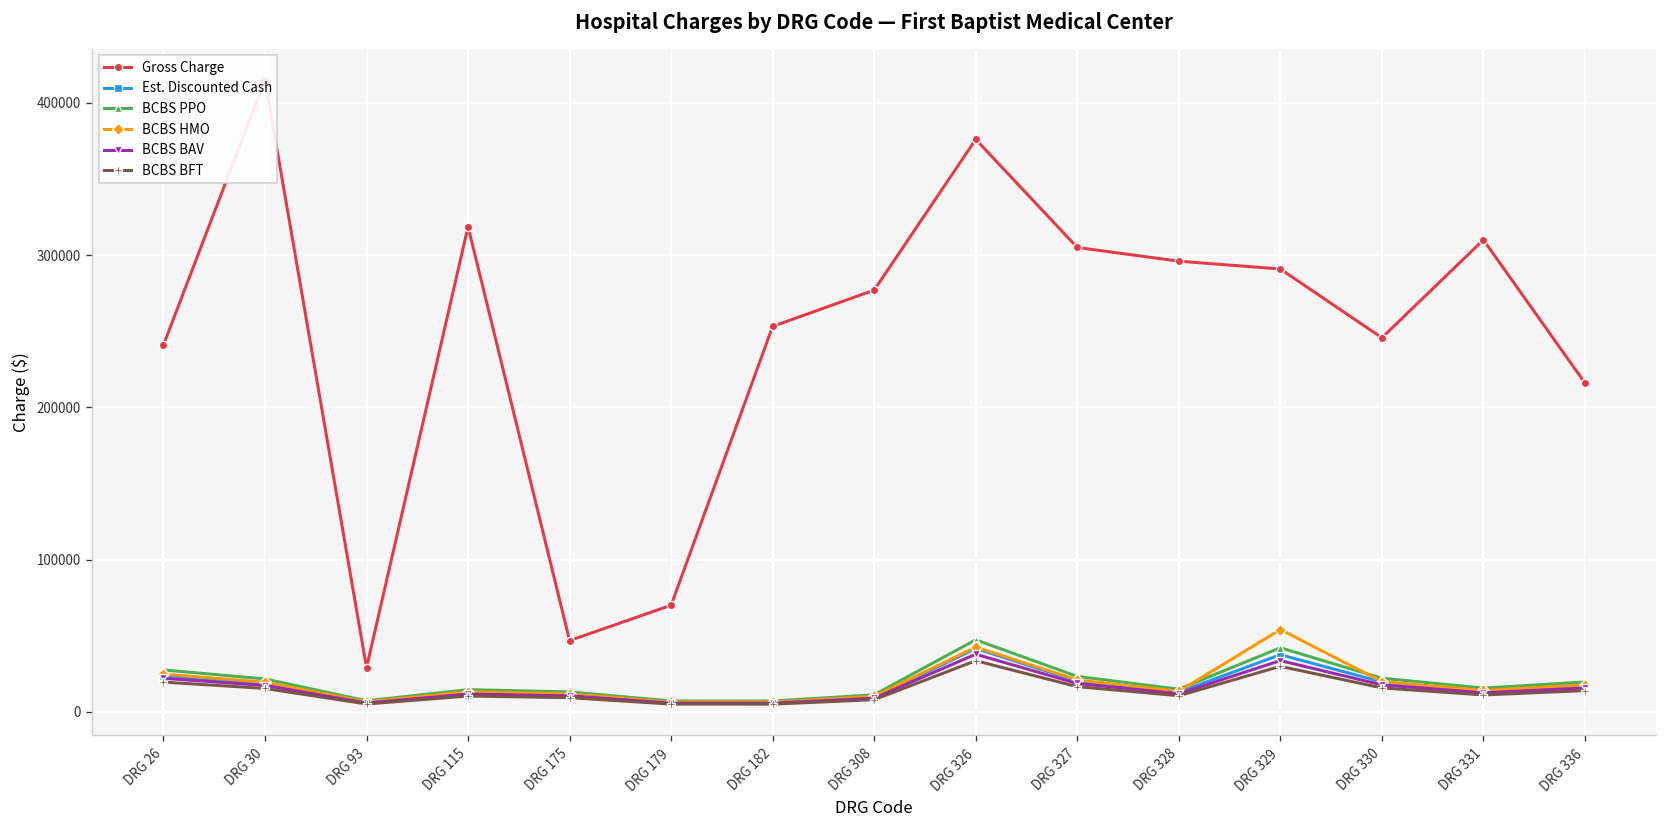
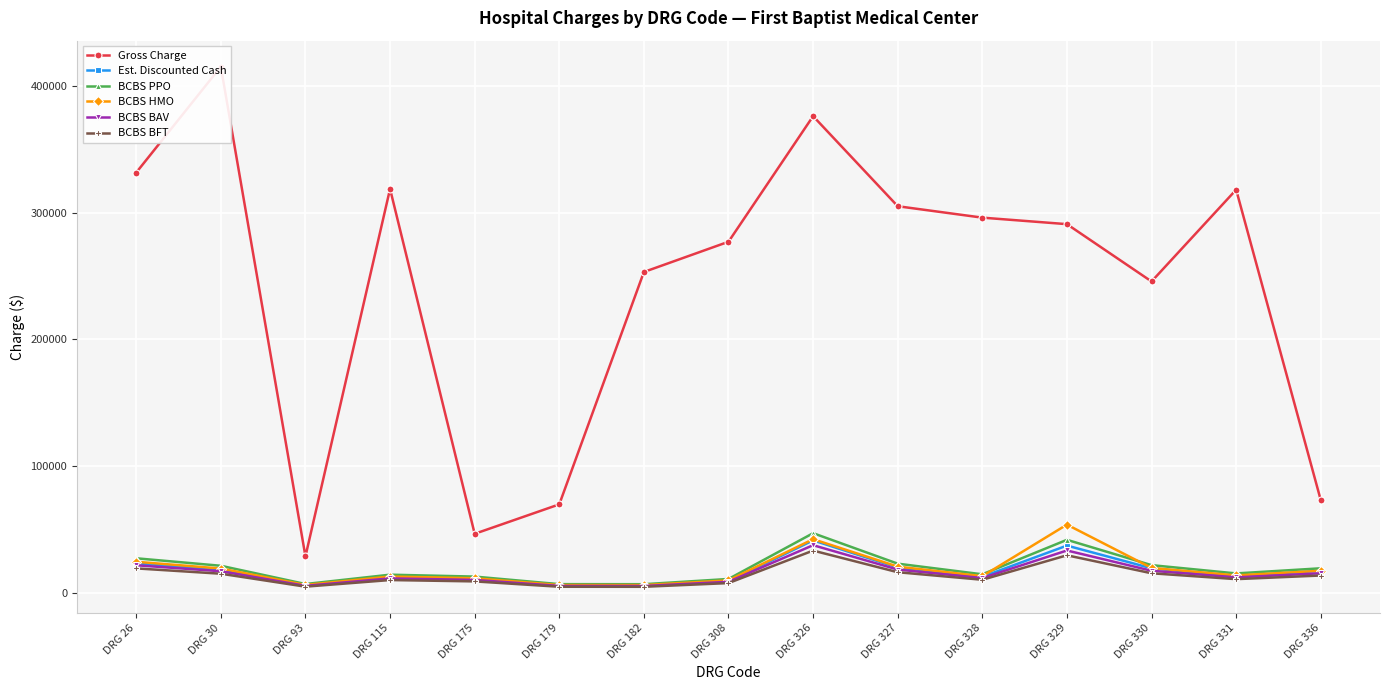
  {
    "Gross Charge": {
-     "DRG 26": 241000,
+     "DRG 26": 332000,
      "DRG 93": 29000,
      "DRG 115": 319000,
      "DRG 175": 47000,
      "DRG 179": 70000,
      "DRG 182": 253000,
      "DRG 308": 277000,
      "DRG 326": 376000,
      "DRG 327": 305000,
      "DRG 328": 296000,
      "DRG 329": 291000,
      "DRG 330": 246000,
-     "DRG 331": 310000,
-     "DRG 336": 216000
+     "DRG 331": 318000,
+     "DRG 336": 73000
    },
    "Est. Discounted Cash": {
      "DRG 329": 38000
    },
    "BCBS PPO": {
      "DRG 26": 27000,
      "DRG 30": 22000,
      "DRG 326": 47000,
      "DRG 327": 23000,
      "DRG 329": 42000,
      "DRG 330": 22000
    },
    "BCBS HMO": {
      "DRG 329": 54000
    },
    "BCBS BAV": {
      "DRG 326": 38000,
      "DRG 329": 34000
    },
    "BCBS BFT": {
      "DRG 26": 20000,
      "DRG 326": 34000,
      "DRG 327": 17000,
      "DRG 329": 30000
    }
  }
